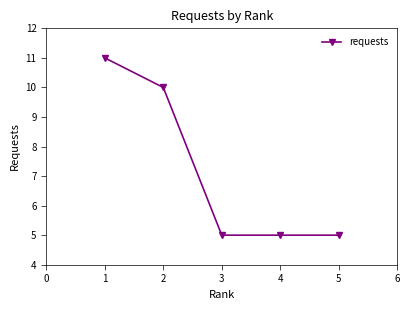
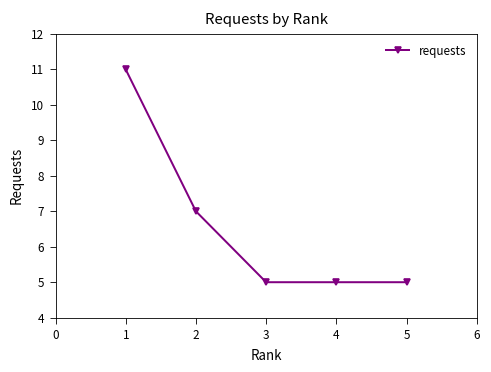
  {
    "1": 11,
-   "2": 10,
+   "2": 7,
    "3": 5,
    "4": 5,
    "5": 5
  }
